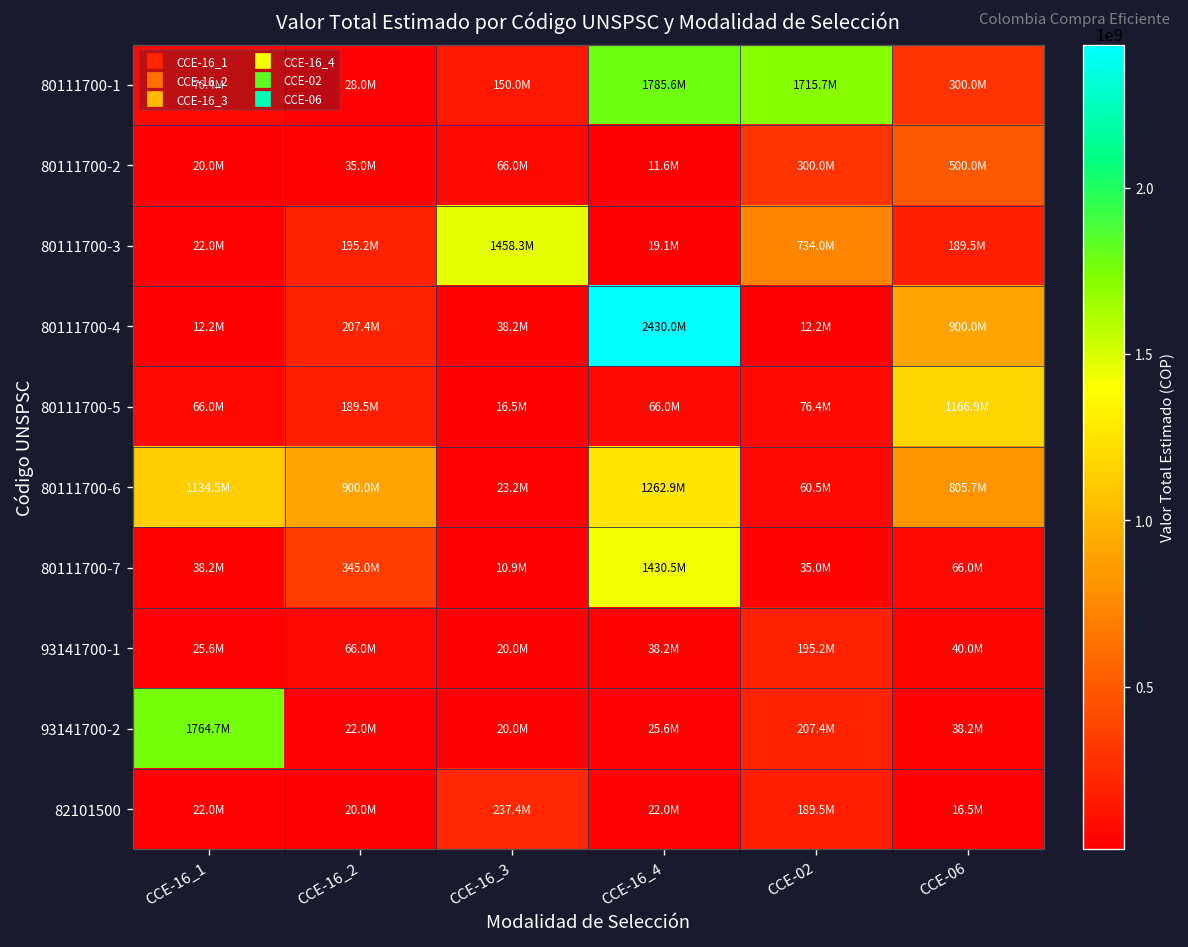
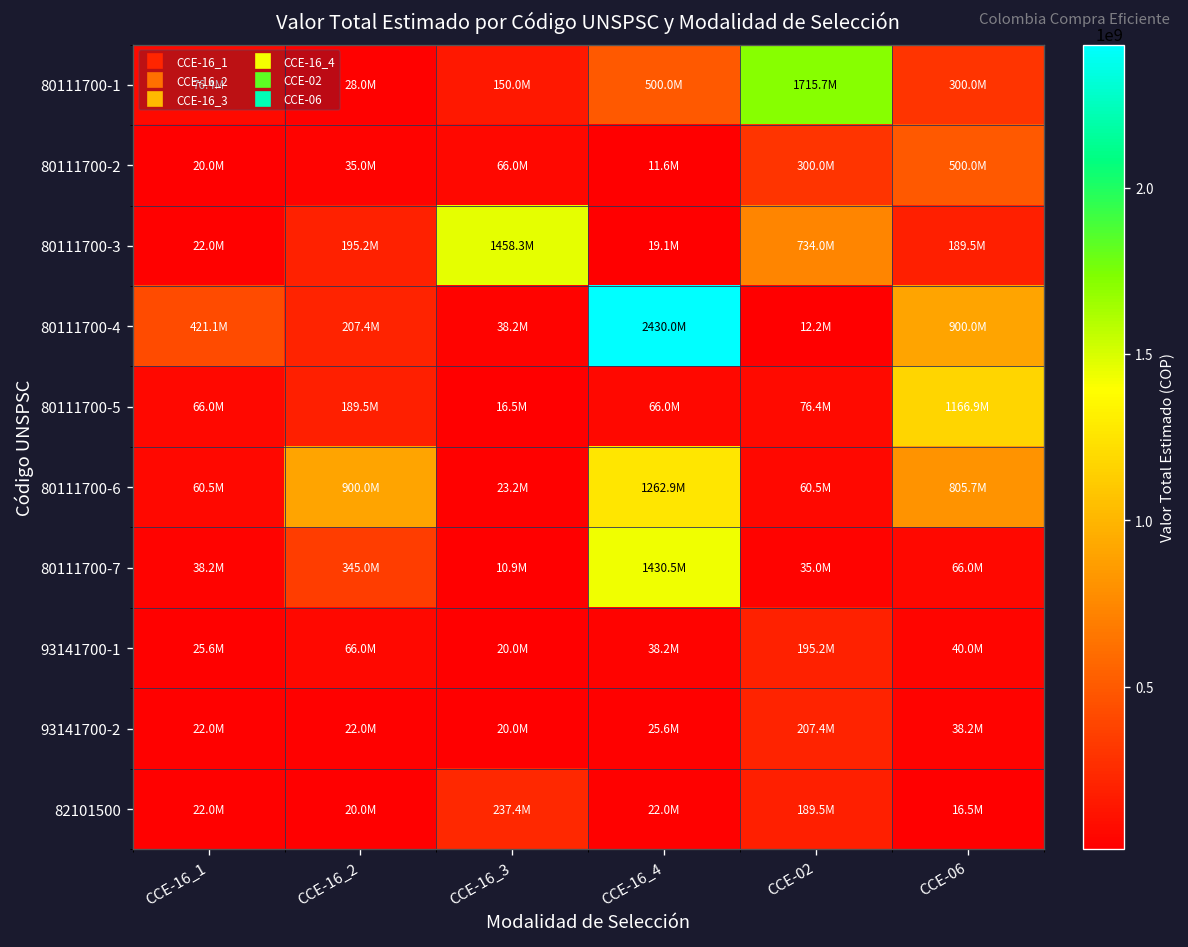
  {
    "80111700-1": {
      "CCE-16_2": "28.0M",
      "CCE-16_3": "150.0M",
-     "CCE-16_4": "1785.6M",
+     "CCE-16_4": "500.0M",
      "CCE-02": "1715.7M",
      "CCE-06": "300.0M"
    },
    "80111700-2": {
      "CCE-16_1": "20.0M",
      "CCE-16_2": "35.0M",
      "CCE-16_3": "66.0M",
      "CCE-16_4": "11.6M",
      "CCE-02": "300.0M",
      "CCE-06": "500.0M"
    },
    "80111700-3": {
      "CCE-16_1": "22.0M",
      "CCE-16_2": "195.2M",
      "CCE-16_3": "1458.3M",
      "CCE-16_4": "19.1M",
      "CCE-02": "734.0M",
      "CCE-06": "189.5M"
    },
    "80111700-4": {
-     "CCE-16_1": "12.2M",
+     "CCE-16_1": "421.1M",
      "CCE-16_2": "207.4M",
      "CCE-16_3": "38.2M",
      "CCE-16_4": "2430.0M",
      "CCE-02": "12.2M",
      "CCE-06": "900.0M"
    },
    "80111700-5": {
      "CCE-16_1": "66.0M",
      "CCE-16_2": "189.5M",
      "CCE-16_3": "16.5M",
      "CCE-16_4": "66.0M",
      "CCE-02": "76.4M",
      "CCE-06": "1166.9M"
    },
    "80111700-6": {
-     "CCE-16_1": "1134.5M",
+     "CCE-16_1": "60.5M",
      "CCE-16_2": "900.0M",
      "CCE-16_3": "23.2M",
      "CCE-16_4": "1262.9M",
      "CCE-02": "60.5M",
      "CCE-06": "805.7M"
    },
    "80111700-7": {
      "CCE-16_1": "38.2M",
      "CCE-16_2": "345.0M",
      "CCE-16_3": "10.9M",
      "CCE-16_4": "1430.5M",
      "CCE-02": "35.0M",
      "CCE-06": "66.0M"
    },
    "93141700-1": {
      "CCE-16_1": "25.6M",
      "CCE-16_2": "66.0M",
      "CCE-16_3": "20.0M",
      "CCE-16_4": "38.2M",
      "CCE-02": "195.2M",
      "CCE-06": "40.0M"
    },
    "93141700-2": {
-     "CCE-16_1": "1764.7M",
+     "CCE-16_1": "22.0M",
      "CCE-16_2": "22.0M",
      "CCE-16_3": "20.0M",
      "CCE-16_4": "25.6M",
      "CCE-02": "207.4M",
      "CCE-06": "38.2M"
    },
    "82101500": {
      "CCE-16_1": "22.0M",
      "CCE-16_2": "20.0M",
      "CCE-16_3": "237.4M",
      "CCE-16_4": "22.0M",
      "CCE-02": "189.5M",
      "CCE-06": "16.5M"
    }
  }
